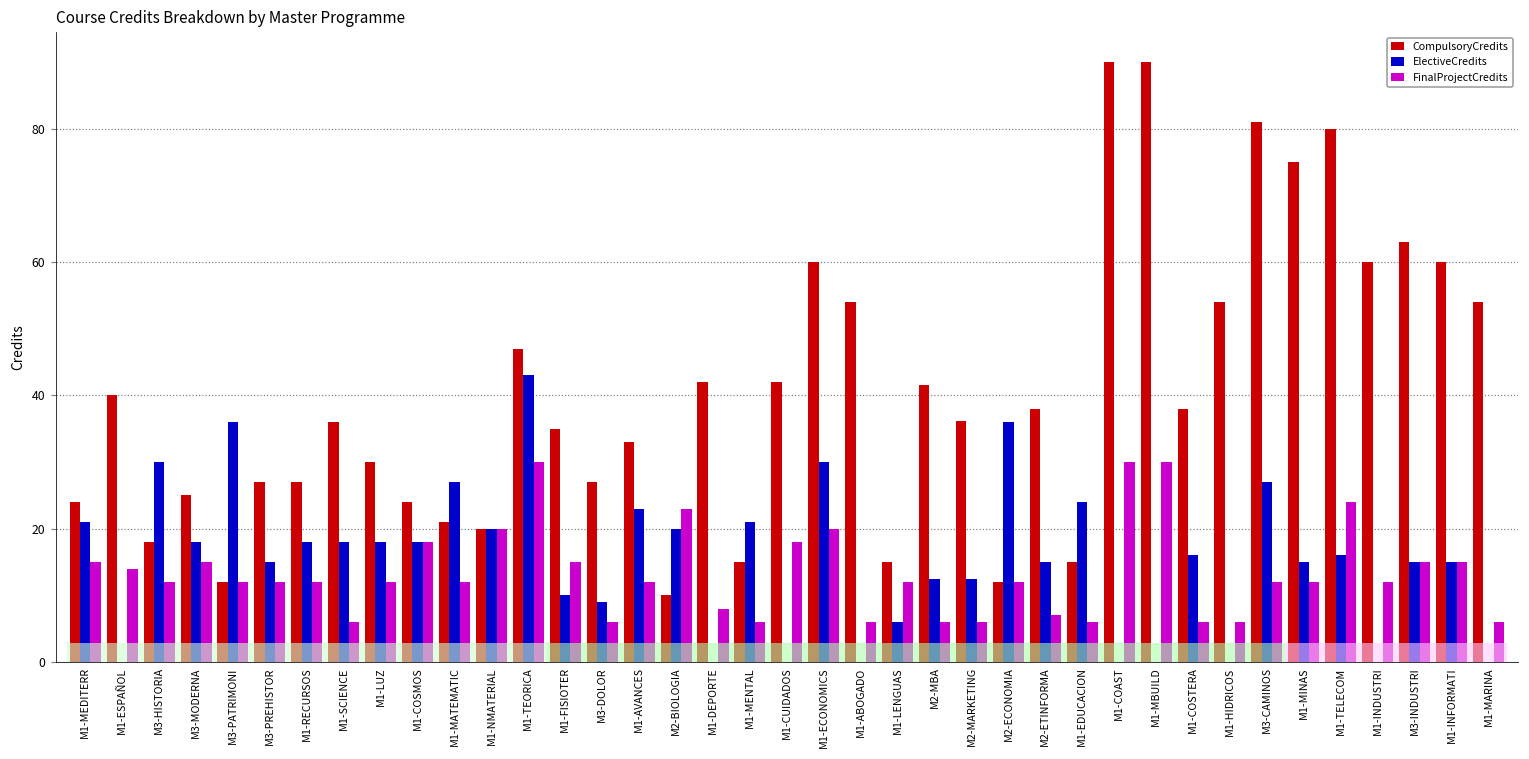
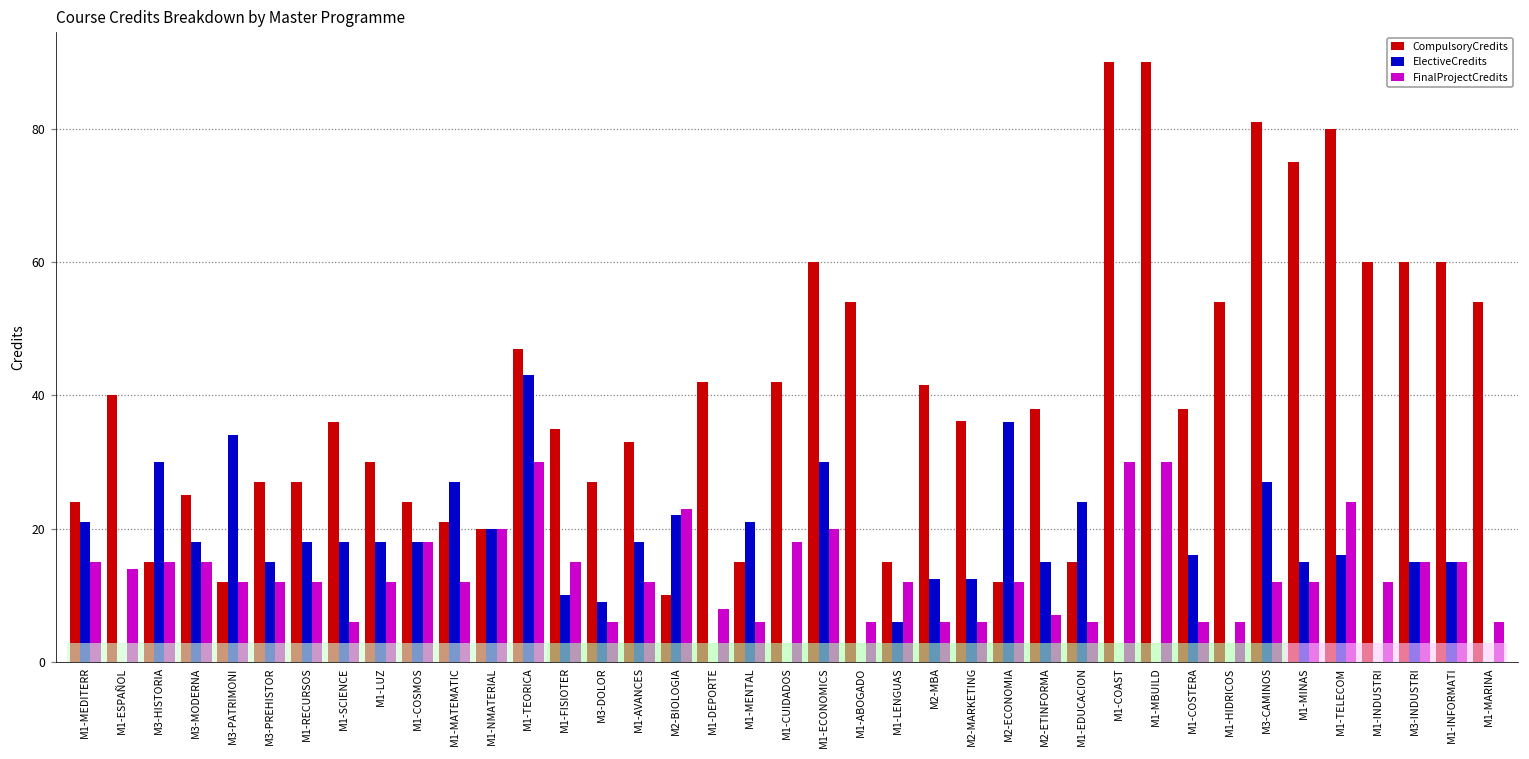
  {
    "CompulsoryCredits": {
      "M1-MEDITERR": 24,
      "M1-ESPAÑOL": 40,
-     "M3-HISTORIA": 18,
+     "M3-HISTORIA": 15,
      "M3-MODERNA": 25,
      "M3-PATRIMONI": 12,
      "M3-PREHISTOR": 27,
      "M1-RECURSOS": 27,
      "M1-SCIENCE": 36,
      "M1-LUZ": 30,
      "M1-COSMOS": 24,
      "M1-MATEMATIC": 21,
      "M1-NMATERIAL": 20,
      "M1-TEORICA": 47,
      "M1-FISIOTER": 35,
      "M3-DOLOR": 27,
      "M1-AVANCES": 33,
      "M2-BIOLOGIA": 10,
      "M1-DEPORTE": 42,
      "M1-MENTAL": 15,
      "M1-CUIDADOS": 42,
      "M1-ECONOMICS": 60,
      "M1-ABOGADO": 54,
      "M1-LENGUAS": 15,
      "M2-MBA": 42,
      "M2-MARKETING": 36,
      "M2-ECONOMIA": 12,
      "M2-ETINFORMA": 38,
      "M1-EDUCACION": 15,
      "M1-COAST": 90,
      "M1-MBUILD": 90,
      "M1-COSTERA": 38,
      "M1-HIDRICOS": 54,
      "M3-CAMINOS": 81,
      "M1-MINAS": 75,
      "M1-TELECOM": 80,
      "M1-INDUSTRI": 60,
-     "M3-INDUSTRI": 63,
+     "M3-INDUSTRI": 60,
      "M1-INFORMATI": 60,
      "M1-MARINA": 54
    },
    "ElectiveCredits": {
      "M1-MEDITERR": 21,
      "M3-HISTORIA": 30,
      "M3-MODERNA": 18,
-     "M3-PATRIMONI": 36,
+     "M3-PATRIMONI": 34,
      "M3-PREHISTOR": 15,
      "M1-RECURSOS": 18,
      "M1-SCIENCE": 18,
      "M1-LUZ": 18,
      "M1-COSMOS": 18,
      "M1-MATEMATIC": 27,
      "M1-NMATERIAL": 20,
      "M1-TEORICA": 43,
      "M1-FISIOTER": 10,
      "M3-DOLOR": 9,
-     "M1-AVANCES": 23,
-     "M2-BIOLOGIA": 20,
+     "M1-AVANCES": 18,
+     "M2-BIOLOGIA": 22,
      "M1-MENTAL": 21,
      "M1-ECONOMICS": 30,
      "M1-LENGUAS": 6,
      "M2-MBA": 13,
      "M2-MARKETING": 13,
      "M2-ECONOMIA": 36,
      "M2-ETINFORMA": 15,
      "M1-EDUCACION": 24,
      "M1-COSTERA": 16,
      "M3-CAMINOS": 27,
      "M1-MINAS": 15,
      "M1-TELECOM": 16,
      "M3-INDUSTRI": 15,
      "M1-INFORMATI": 15
    },
    "FinalProjectCredits": {
      "M1-MEDITERR": 15,
      "M1-ESPAÑOL": 14,
-     "M3-HISTORIA": 12,
+     "M3-HISTORIA": 15,
      "M3-MODERNA": 15,
      "M3-PATRIMONI": 12,
      "M3-PREHISTOR": 12,
      "M1-RECURSOS": 12,
      "M1-SCIENCE": 6,
      "M1-LUZ": 12,
      "M1-COSMOS": 18,
      "M1-MATEMATIC": 12,
      "M1-NMATERIAL": 20,
      "M1-TEORICA": 30,
      "M1-FISIOTER": 15,
      "M3-DOLOR": 6,
      "M1-AVANCES": 12,
      "M2-BIOLOGIA": 23,
      "M1-DEPORTE": 8,
      "M1-MENTAL": 6,
      "M1-CUIDADOS": 18,
      "M1-ECONOMICS": 20,
      "M1-ABOGADO": 6,
      "M1-LENGUAS": 12,
      "M2-MBA": 6,
      "M2-MARKETING": 6,
      "M2-ECONOMIA": 12,
      "M2-ETINFORMA": 7,
      "M1-EDUCACION": 6,
      "M1-COAST": 30,
      "M1-MBUILD": 30,
      "M1-COSTERA": 6,
      "M1-HIDRICOS": 6,
      "M3-CAMINOS": 12,
      "M1-MINAS": 12,
      "M1-TELECOM": 24,
      "M1-INDUSTRI": 12,
      "M3-INDUSTRI": 15,
      "M1-INFORMATI": 15,
      "M1-MARINA": 6
    }
  }
